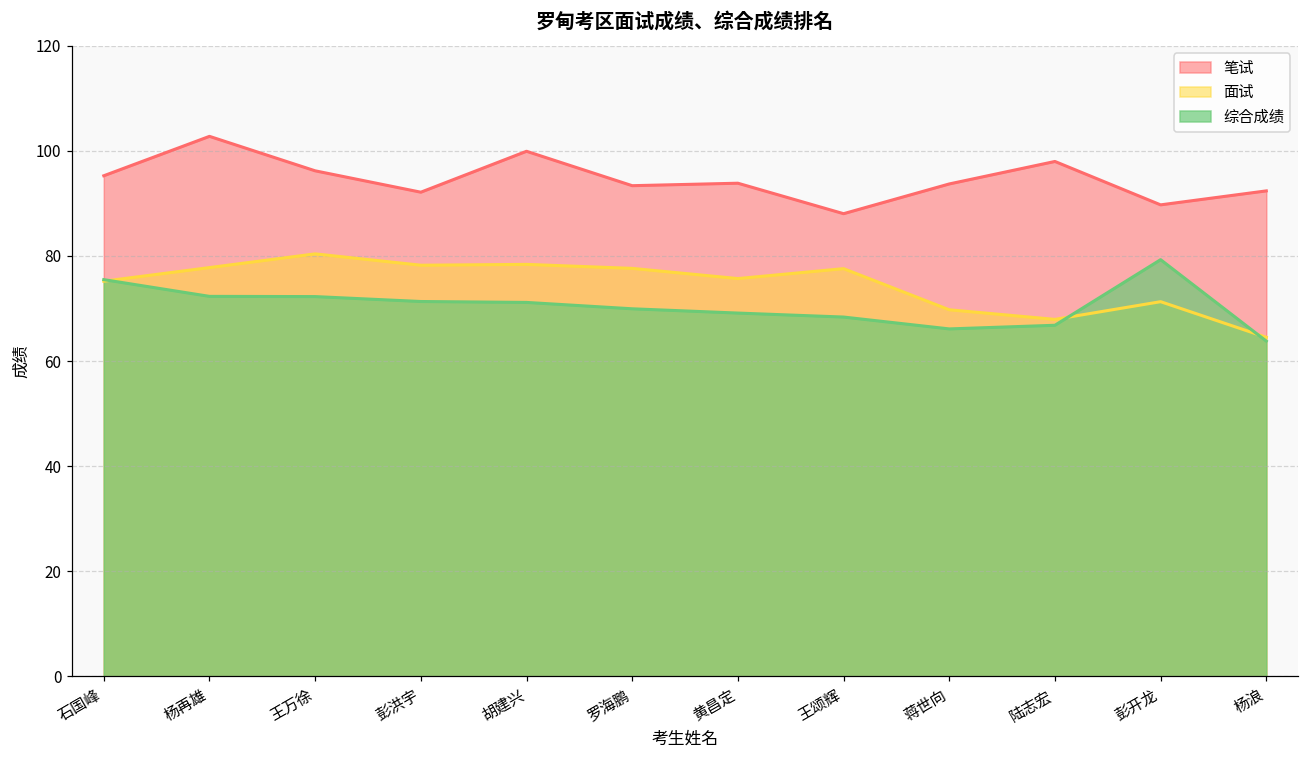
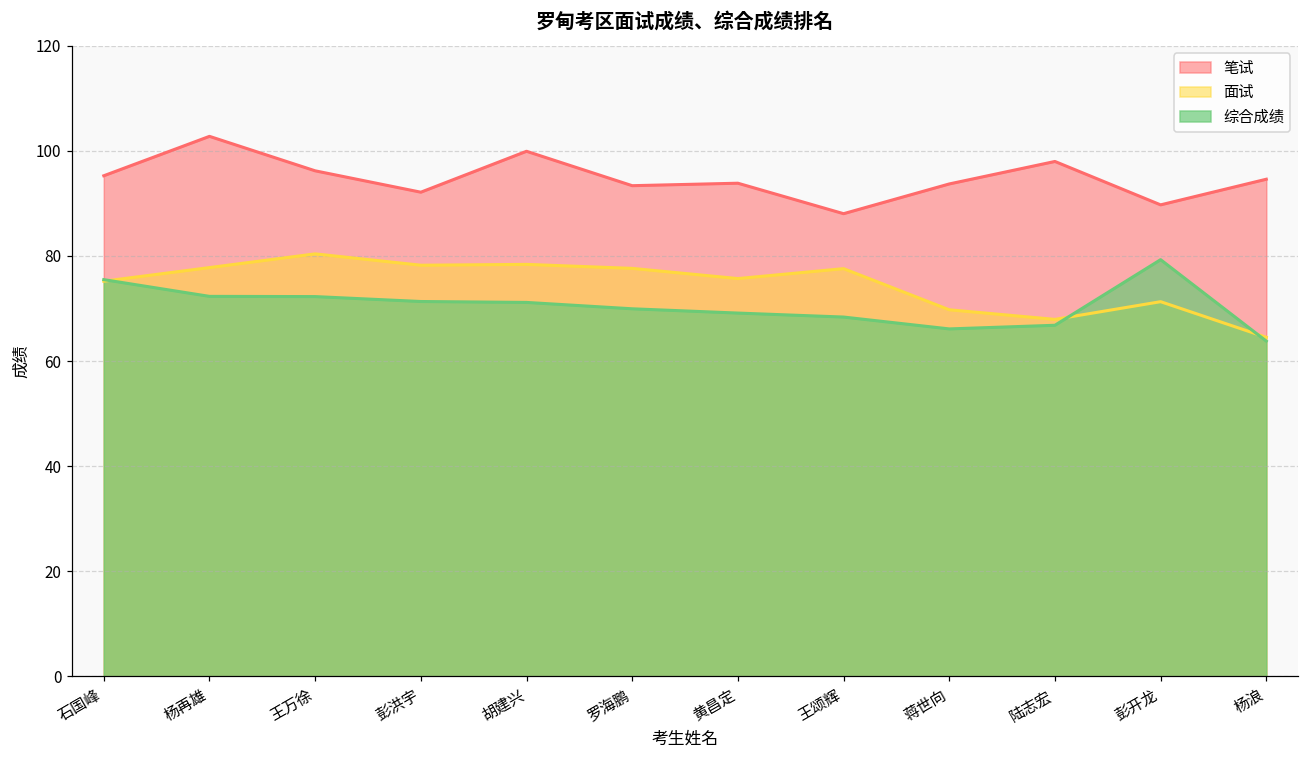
  {
    "笔试": {
      "石国峰": 95,
      "杨再雄": 103,
      "王万徐": 96,
      "彭洪宇": 92,
      "胡建兴": 100,
      "罗海鹏": 93,
      "黄昌定": 94,
      "王颂辉": 88,
      "蒋世向": 94,
      "陆志宏": 98,
      "彭开龙": 90,
-     "杨浪": 92
+     "杨浪": 95
    },
    "面试": {
      "杨再雄": 78,
      "王万徐": 80,
      "彭洪宇": 78,
      "胡建兴": 78,
      "罗海鹏": 78,
      "黄昌定": 76,
      "王颂辉": 78,
      "蒋世向": 70,
      "陆志宏": 68,
      "彭开龙": 71,
      "杨浪": 65
    },
    "综合成绩": {
      "杨再雄": 72,
      "王万徐": 72,
      "彭洪宇": 71,
      "胡建兴": 71,
      "罗海鹏": 70,
      "黄昌定": 69,
      "王颂辉": 68,
      "蒋世向": 66,
      "陆志宏": 67,
      "彭开龙": 79,
      "杨浪": 64
    }
  }
